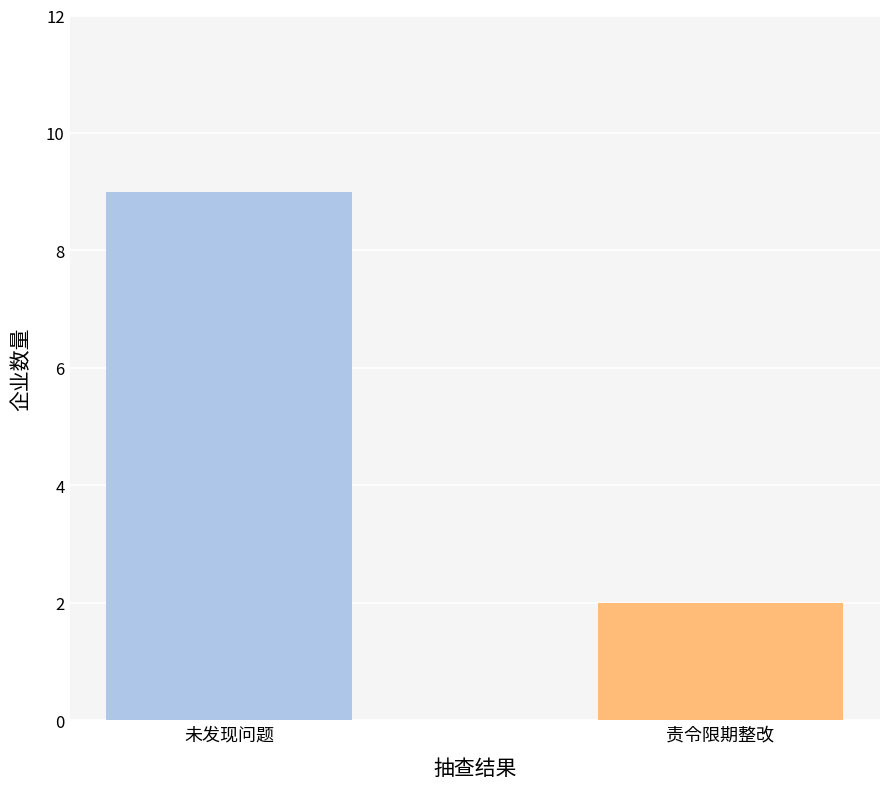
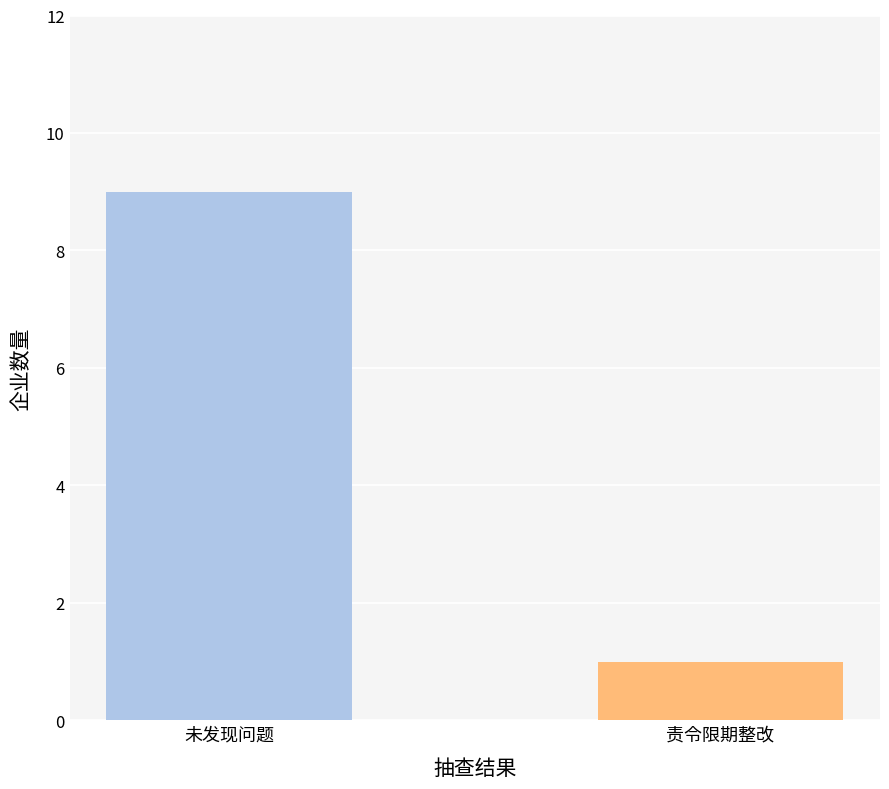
  {
    "未发现问题": 9,
-   "责令限期整改": 2
+   "责令限期整改": 1
  }
